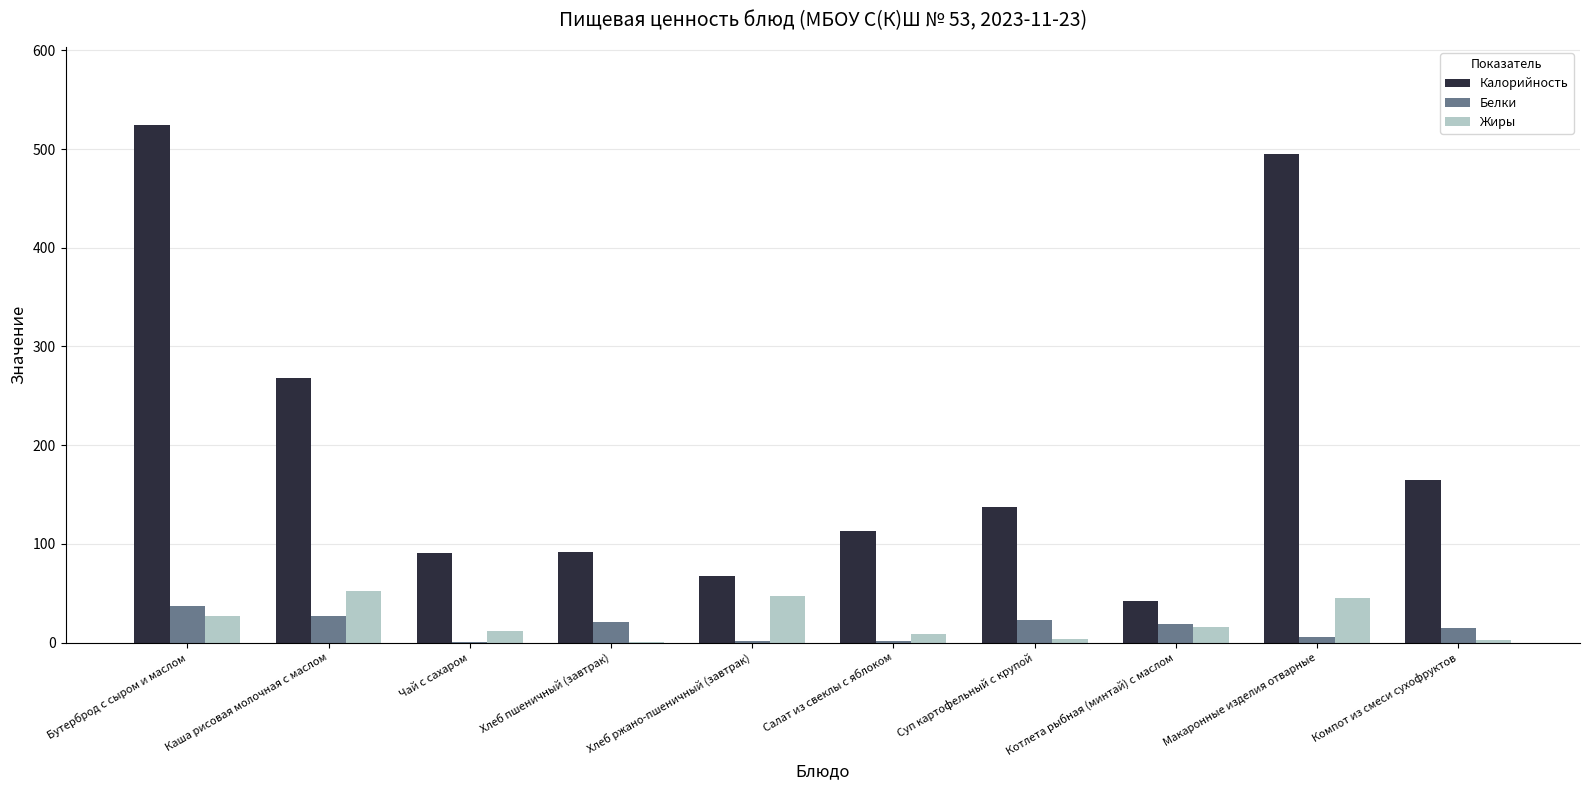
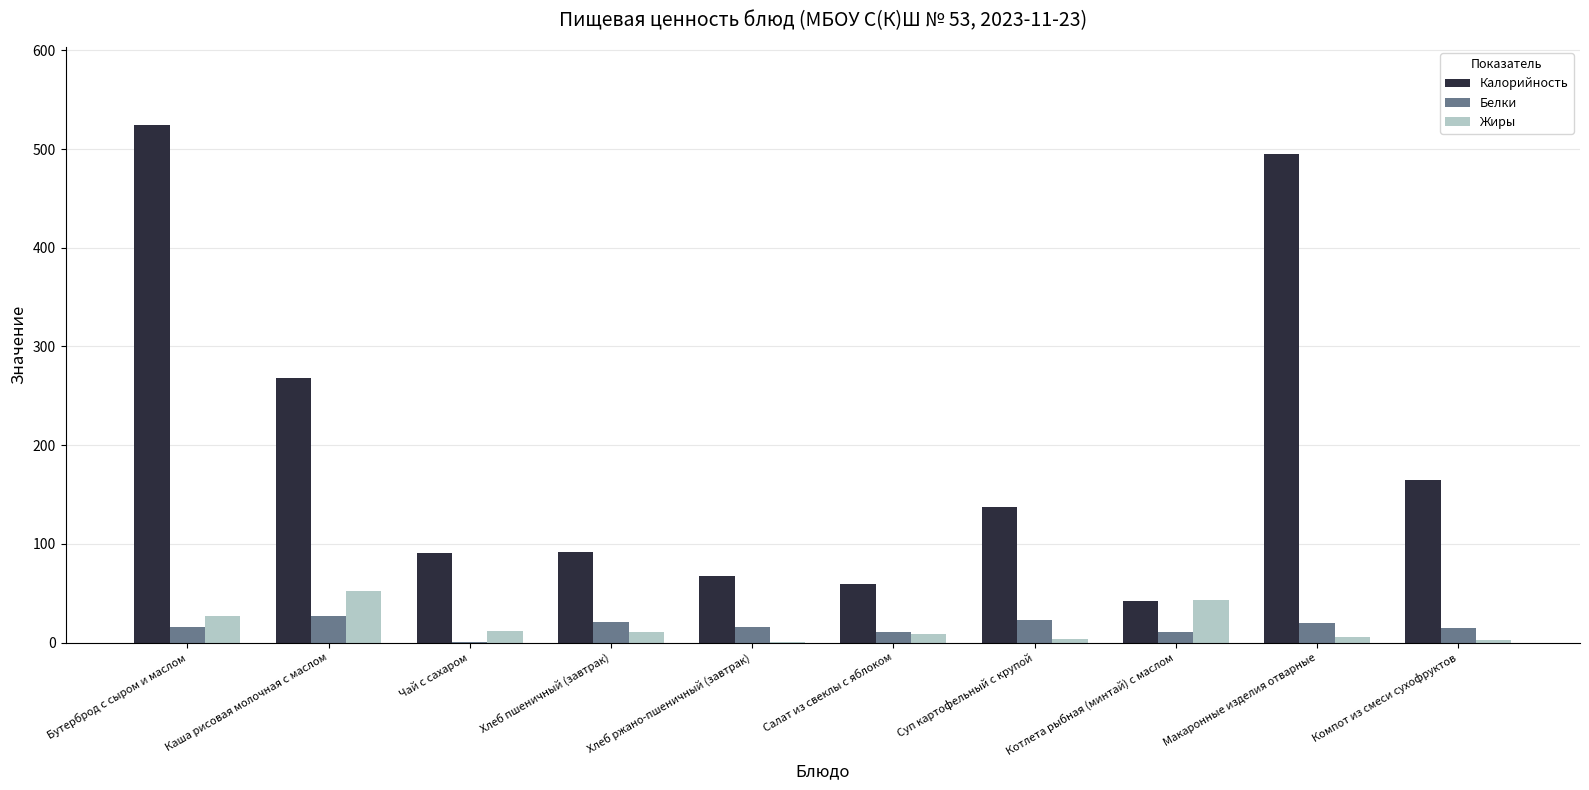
  {
    "Калорийность": {
      "Бутерброд с сыром и маслом": 520,
      "Каша рисовая молочная с маслом": 270,
      "Чай с сахаром": 90,
      "Хлеб пшеничный (завтрак)": 90,
      "Хлеб ржано-пшеничный (завтрак)": 70,
-     "Салат из свеклы с яблоком": 110,
+     "Салат из свеклы с яблоком": 60,
      "Суп картофельный с крупой": 140,
      "Котлета рыбная (минтай) с маслом": 40,
      "Макаронные изделия отварные": 490,
      "Компот из смеси сухофруктов": 160
    },
    "Белки": {
-     "Бутерброд с сыром и маслом": 40,
+     "Бутерброд с сыром и маслом": 20,
      "Каша рисовая молочная с маслом": 30,
      "Хлеб пшеничный (завтрак)": 20,
-     "Хлеб ржано-пшеничный (завтрак)": 0,
-     "Салат из свеклы с яблоком": 0,
+     "Хлеб ржано-пшеничный (завтрак)": 20,
+     "Салат из свеклы с яблоком": 10,
      "Суп картофельный с крупой": 20,
-     "Котлета рыбная (минтай) с маслом": 20,
-     "Макаронные изделия отварные": 10,
+     "Котлета рыбная (минтай) с маслом": 10,
+     "Макаронные изделия отварные": 20,
      "Компот из смеси сухофруктов": 10
    },
    "Жиры": {
      "Бутерброд с сыром и маслом": 30,
      "Каша рисовая молочная с маслом": 50,
      "Чай с сахаром": 10,
-     "Хлеб пшеничный (завтрак)": 0,
-     "Хлеб ржано-пшеничный (завтрак)": 50,
+     "Хлеб пшеничный (завтрак)": 10,
+     "Хлеб ржано-пшеничный (завтрак)": 0,
      "Салат из свеклы с яблоком": 10,
      "Суп картофельный с крупой": 0,
-     "Котлета рыбная (минтай) с маслом": 20,
-     "Макаронные изделия отварные": 50,
+     "Котлета рыбная (минтай) с маслом": 40,
+     "Макаронные изделия отварные": 10,
      "Компот из смеси сухофруктов": 0
    }
  }
